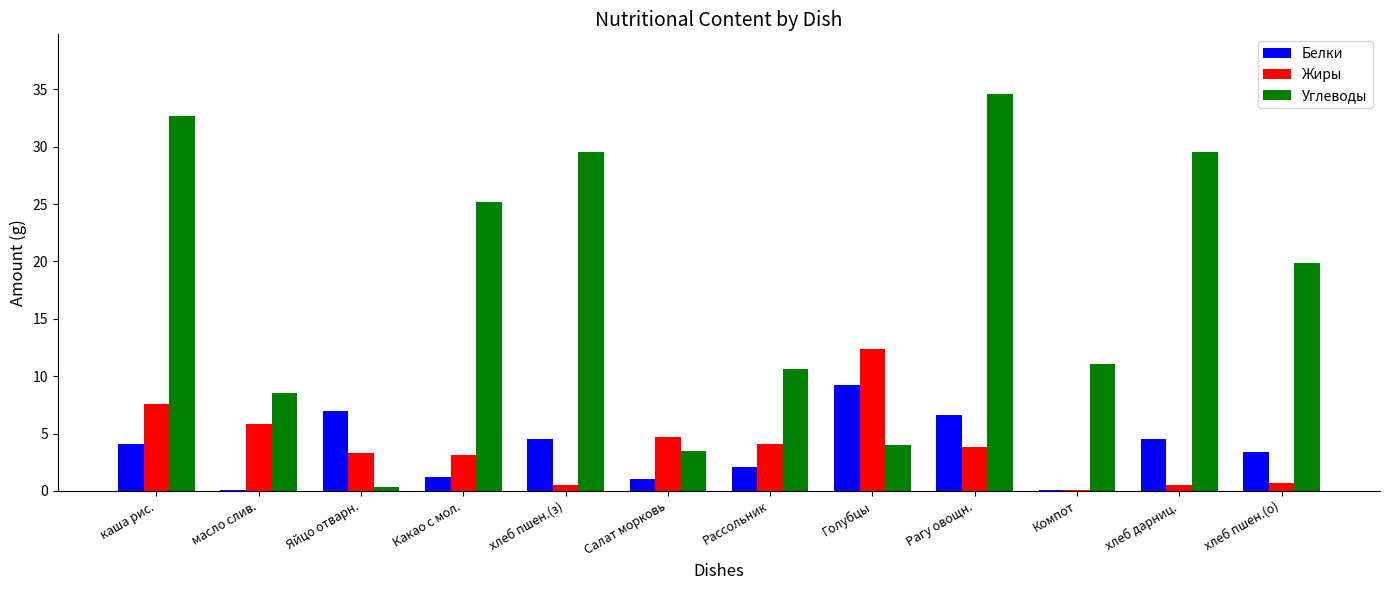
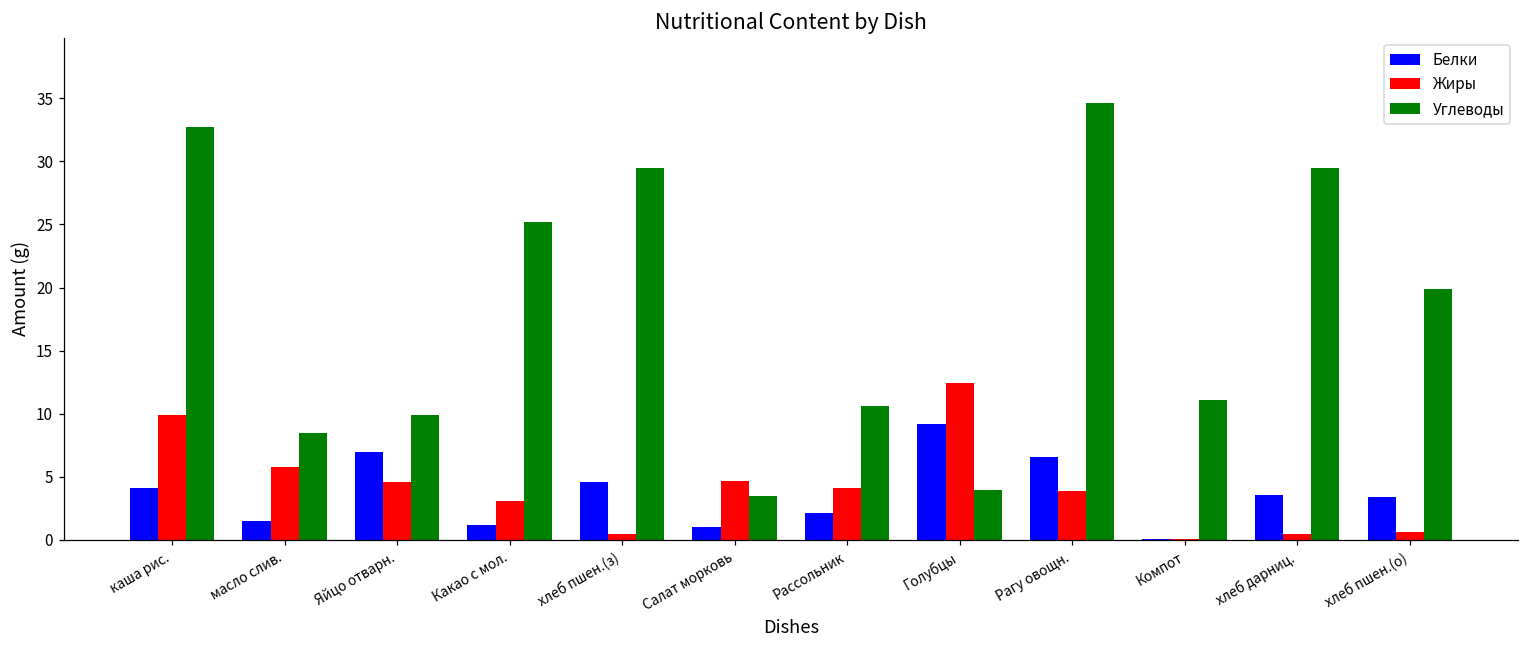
  {
    "Белки": {
      "каша риc.": 4.1,
-     "масло слив.": 0.1,
+     "масло слив.": 1.5,
      "Яйцо отварн.": 7.0,
      "Какао с мол.": 1.2,
      "хлеб пшен.(з)": 4.6,
      "Салат морковь": 1.0,
      "Рассольник": 2.1,
      "Голубцы": 9.2,
      "Рагу овощн.": 6.6,
-     "хлеб дарниц.": 4.6,
+     "хлеб дарниц.": 3.6,
      "хлеб пшен.(о)": 3.4
    },
    "Жиры": {
-     "каша риc.": 7.6,
+     "каша риc.": 9.9,
      "масло слив.": 5.8,
-     "Яйцо отварн.": 3.3,
+     "Яйцо отварн.": 4.6,
      "Какао с мол.": 3.1,
      "хлеб пшен.(з)": 0.5,
      "Салат морковь": 4.7,
      "Рассольник": 4.1,
      "Голубцы": 12.4,
      "Рагу овощн.": 3.9,
      "хлеб дарниц.": 0.5,
      "хлеб пшен.(о)": 0.7
    },
    "Углеводы": {
      "каша риc.": 32.7,
      "масло слив.": 8.5,
-     "Яйцо отварн.": 0.3,
+     "Яйцо отварн.": 9.9,
      "Какао с мол.": 25.2,
      "хлеб пшен.(з)": 29.5,
      "Салат морковь": 3.5,
      "Рассольник": 10.6,
      "Голубцы": 4.0,
      "Рагу овощн.": 34.6,
      "Компот": 11.1,
      "хлеб дарниц.": 29.5,
      "хлеб пшен.(о)": 19.9
    }
  }
